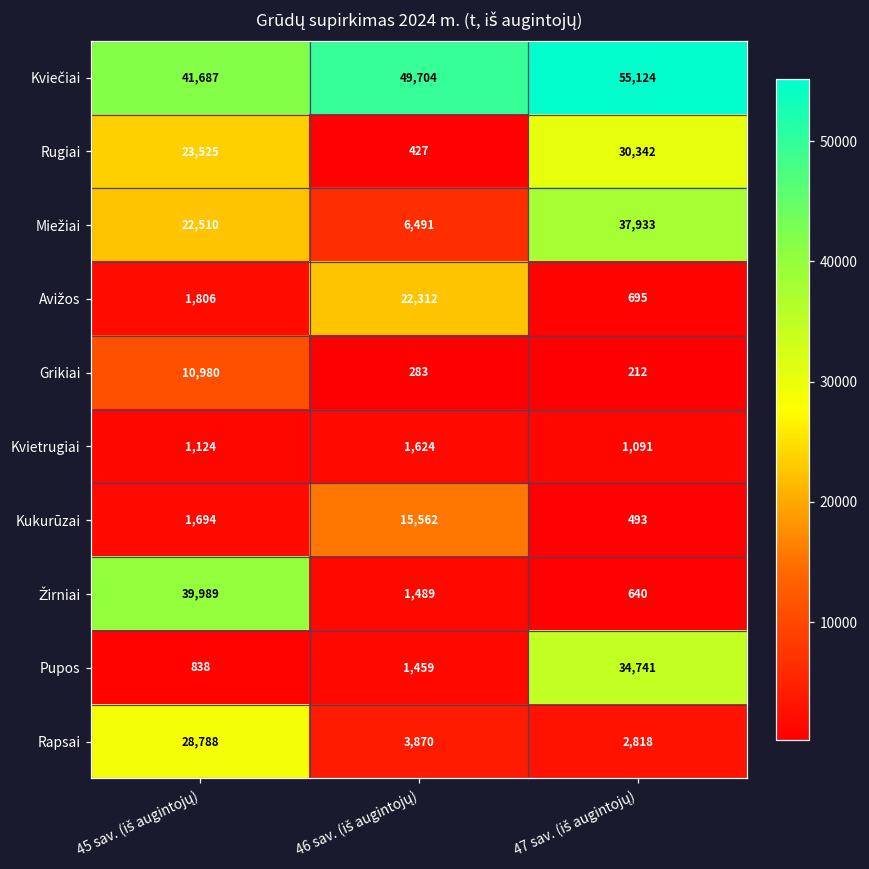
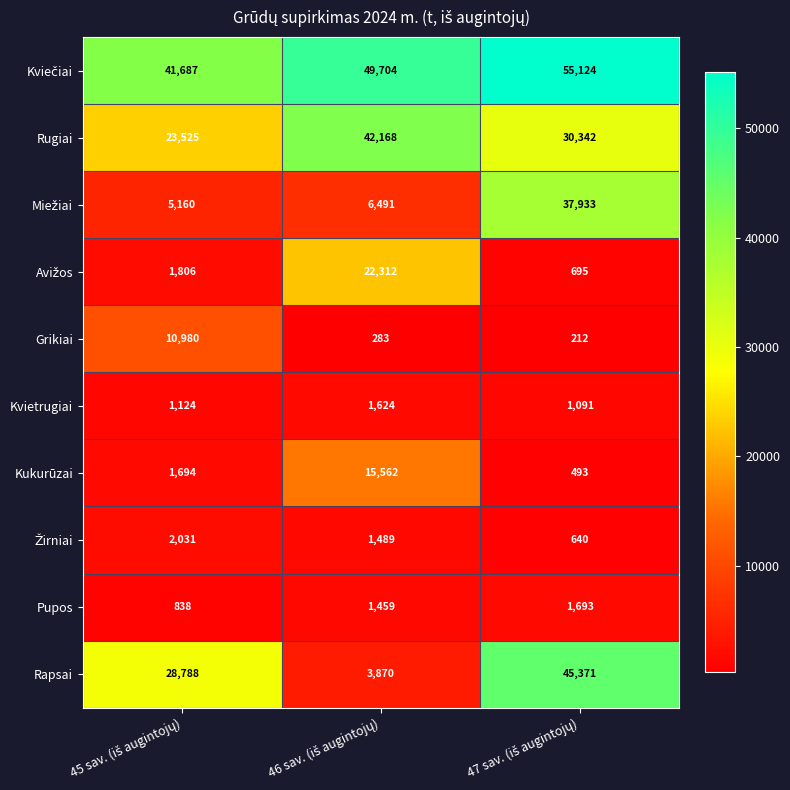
  {
    "Kviečiai": {
      "45 sav. (iš augintojų)": "41,687",
      "46 sav. (iš augintojų)": "49,704",
      "47 sav. (iš augintojų)": "55,124"
    },
    "Rugiai": {
      "45 sav. (iš augintojų)": "23,525",
-     "46 sav. (iš augintojų)": "427",
+     "46 sav. (iš augintojų)": "42,168",
      "47 sav. (iš augintojų)": "30,342"
    },
    "Miežiai": {
-     "45 sav. (iš augintojų)": "22,510",
+     "45 sav. (iš augintojų)": "5,160",
      "46 sav. (iš augintojų)": "6,491",
      "47 sav. (iš augintojų)": "37,933"
    },
    "Avižos": {
      "45 sav. (iš augintojų)": "1,806",
      "46 sav. (iš augintojų)": "22,312",
      "47 sav. (iš augintojų)": "695"
    },
    "Grikiai": {
      "45 sav. (iš augintojų)": "10,980",
      "46 sav. (iš augintojų)": "283",
      "47 sav. (iš augintojų)": "212"
    },
    "Kvietrugiai": {
      "45 sav. (iš augintojų)": "1,124",
      "46 sav. (iš augintojų)": "1,624",
      "47 sav. (iš augintojų)": "1,091"
    },
    "Kukurūzai": {
      "45 sav. (iš augintojų)": "1,694",
      "46 sav. (iš augintojų)": "15,562",
      "47 sav. (iš augintojų)": "493"
    },
    "Žirniai": {
-     "45 sav. (iš augintojų)": "39,989",
+     "45 sav. (iš augintojų)": "2,031",
      "46 sav. (iš augintojų)": "1,489",
      "47 sav. (iš augintojų)": "640"
    },
    "Pupos": {
      "45 sav. (iš augintojų)": "838",
      "46 sav. (iš augintojų)": "1,459",
-     "47 sav. (iš augintojų)": "34,741"
+     "47 sav. (iš augintojų)": "1,693"
    },
    "Rapsai": {
      "45 sav. (iš augintojų)": "28,788",
      "46 sav. (iš augintojų)": "3,870",
-     "47 sav. (iš augintojų)": "2,818"
+     "47 sav. (iš augintojų)": "45,371"
    }
  }
